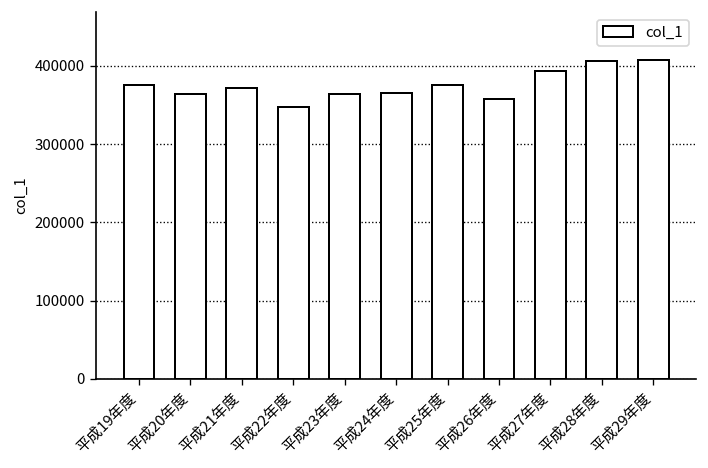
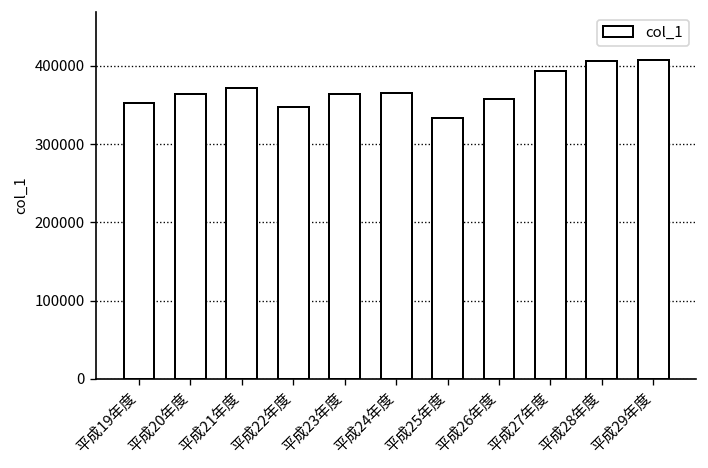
  {
-   "平成19年度": 380000,
+   "平成19年度": 350000,
    "平成20年度": 360000,
    "平成21年度": 370000,
    "平成22年度": 350000,
    "平成23年度": 360000,
    "平成24年度": 370000,
-   "平成25年度": 380000,
+   "平成25年度": 330000,
    "平成26年度": 360000,
    "平成27年度": 390000,
    "平成28年度": 410000,
    "平成29年度": 410000
  }
